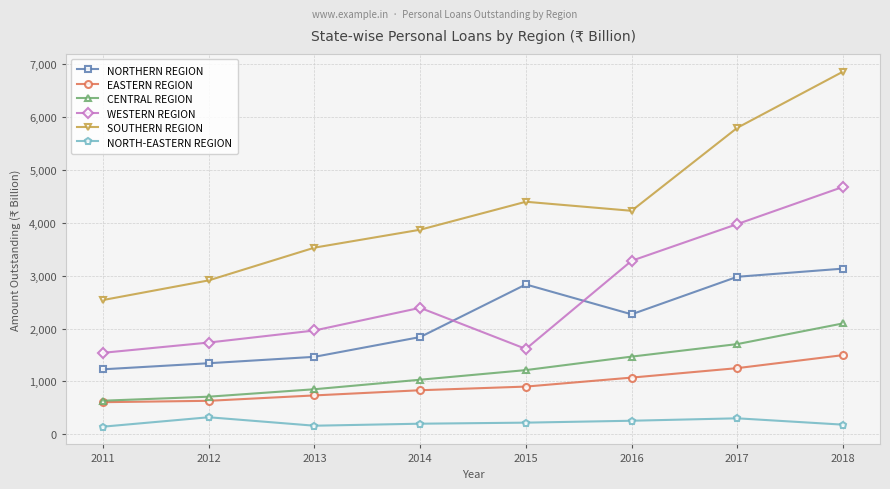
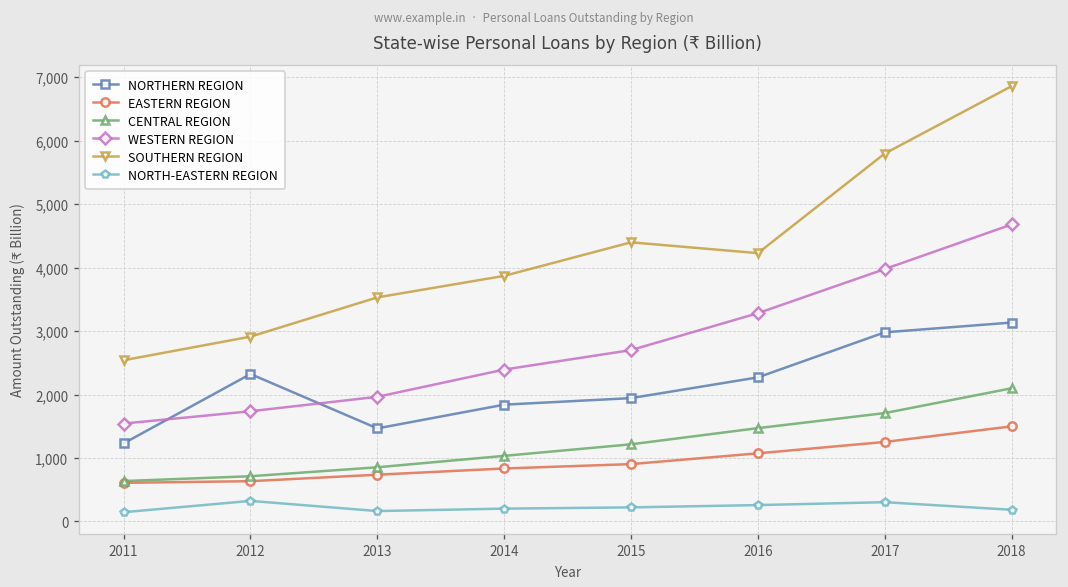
  {
    "NORTHERN REGION": {
      "2011": "1,200",
-     "2012": "1,300",
+     "2012": "2,300",
      "2013": "1,500",
      "2014": "1,800",
-     "2015": "2,800",
+     "2015": "1,900",
      "2016": "2,300",
      "2017": "3,000",
      "2018": "3,100"
    },
    "CENTRAL REGION": {
      "2012": "700",
      "2013": "900",
      "2014": "1,000",
      "2015": "1,200",
      "2016": "1,500",
      "2017": "1,700",
      "2018": "2,100"
    },
    "WESTERN REGION": {
      "2011": "1,500",
      "2012": "1,700",
      "2013": "2,000",
      "2014": "2,400",
-     "2015": "1,600",
+     "2015": "2,700",
      "2016": "3,300",
      "2017": "4,000",
      "2018": "4,700"
    },
    "NORTH-EASTERN REGION": {
      "2011": "100",
      "2012": "300",
      "2013": "200",
      "2014": "200",
      "2015": "200",
      "2016": "300",
      "2017": "300",
      "2018": "200"
    }
  }
